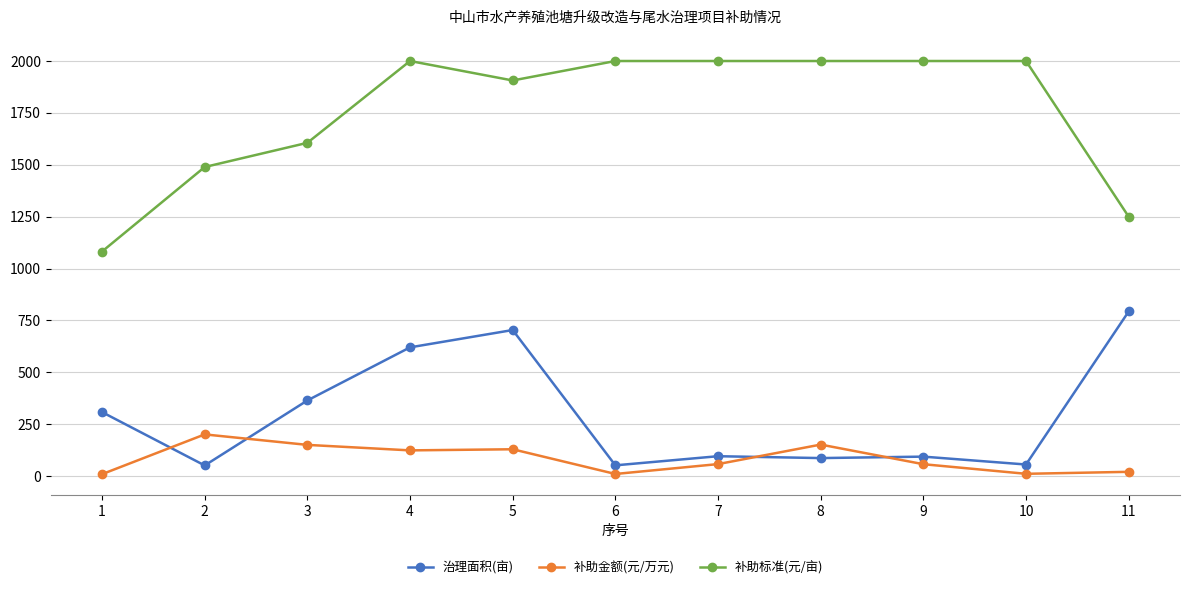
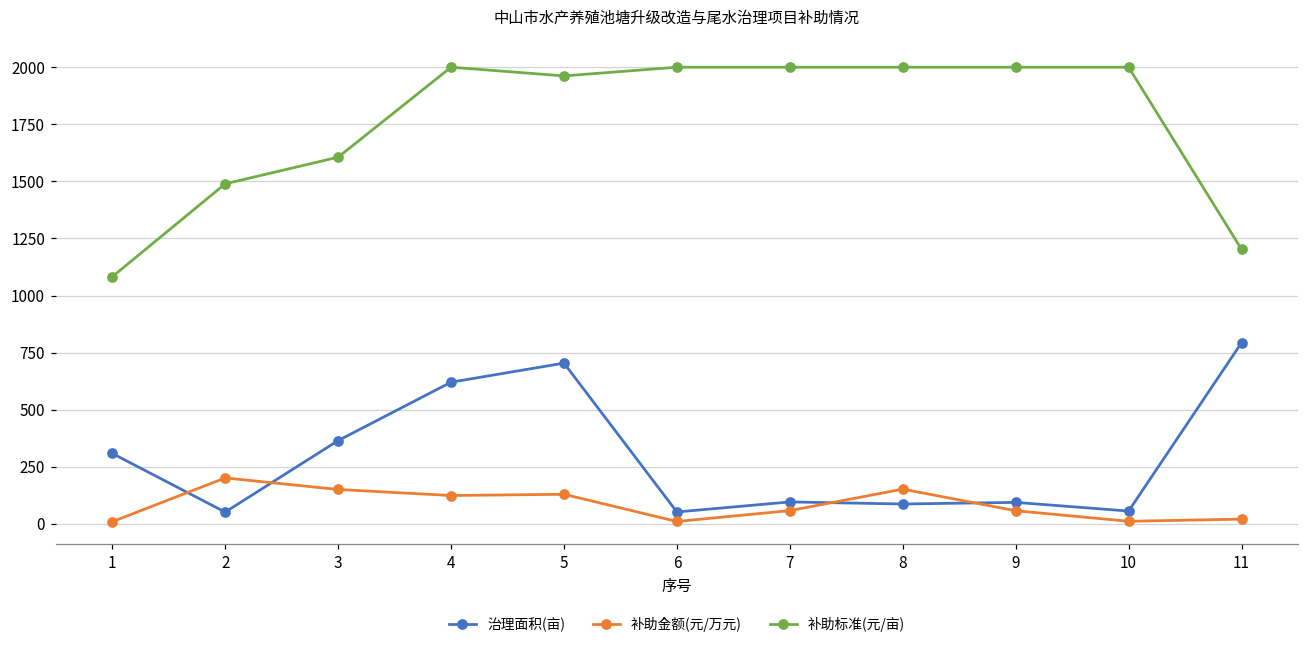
  {
    "治理面积(亩)": {
      "1": 310,
      "2": 50,
      "3": 360,
      "4": 620,
      "5": 700,
      "6": 50,
      "7": 100,
      "8": 90,
      "9": 90,
      "10": 60,
      "11": 790
    },
    "补助金额(元/万元)": {
      "1": 10,
      "2": 200,
      "3": 150,
      "4": 120,
      "5": 130,
      "6": 10,
      "7": 60,
      "8": 150,
      "9": 60,
      "10": 10,
      "11": 20
    },
    "补助标准(元/亩)": {
      "1": 1080,
      "2": 1490,
      "3": 1610,
      "4": 2000,
-     "5": 1910,
+     "5": 1960,
      "6": 2000,
      "7": 2000,
      "8": 2000,
      "9": 2000,
      "10": 2000,
-     "11": 1250
+     "11": 1200
    }
  }
